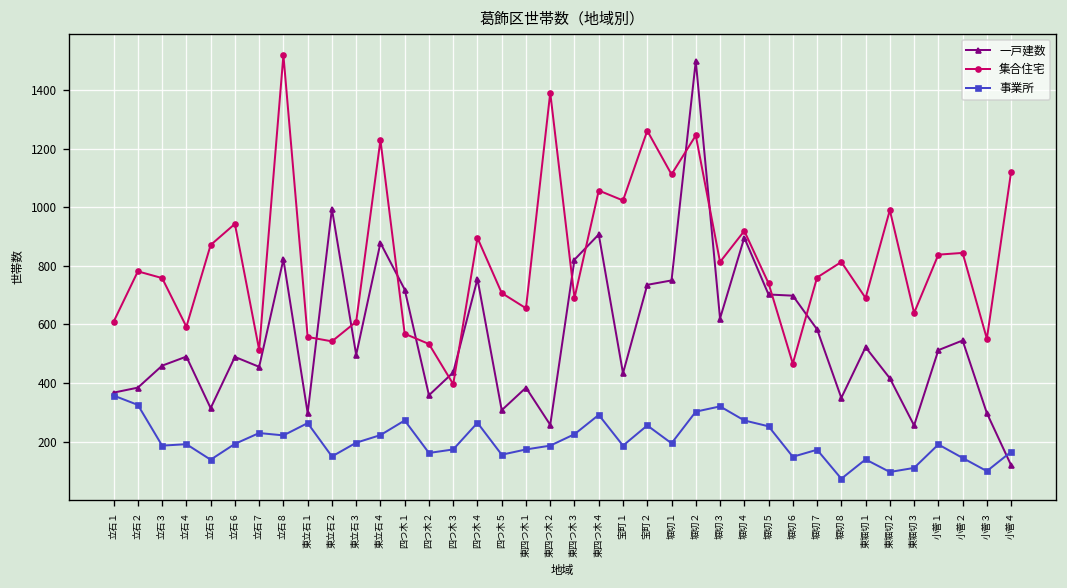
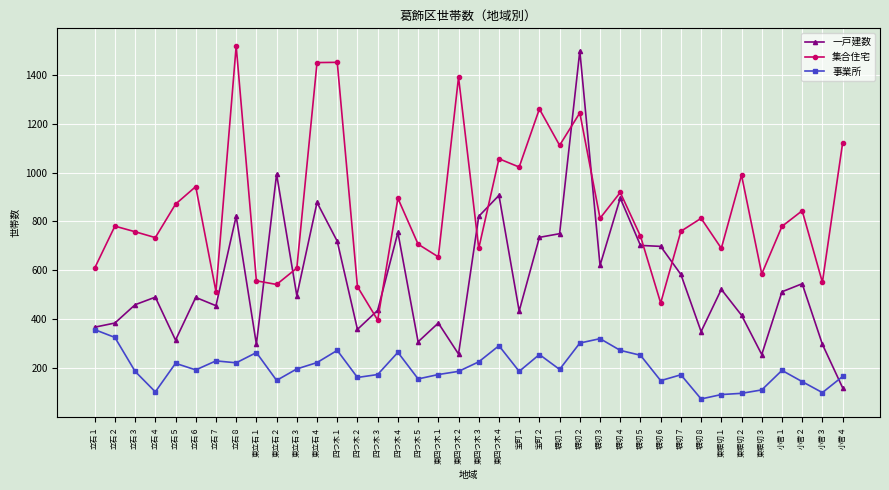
  {
    "一戸建数": {
      "立石２": 380,
      "立石３": 460,
      "立石４": 490,
      "立石５": 310,
      "立石６": 490,
      "立石７": 460,
      "立石８": 820,
      "東立石１": 300,
      "東立石２": 990,
      "東立石３": 500,
      "東立石４": 880,
      "四つ木１": 720,
      "四つ木２": 360,
      "四つ木３": 440,
      "四つ木４": 760,
      "四つ木５": 310,
      "東四つ木１": 380,
      "東四つ木２": 260,
      "東四つ木３": 820,
      "東四つ木４": 910,
      "宝町１": 430,
      "宝町２": 740,
      "堀切１": 750,
      "堀切２": 1500,
      "堀切３": 620,
      "堀切４": 900,
      "堀切５": 700,
      "堀切６": 700,
      "堀切７": 580,
      "堀切８": 350,
      "東堀切１": 520,
      "東堀切２": 420,
      "東堀切３": 260,
      "小菅１": 510,
      "小菅２": 550,
      "小菅３": 300,
      "小菅４": 120
    },
    "集合住宅": {
      "立石１": 610,
      "立石２": 780,
      "立石３": 760,
-     "立石４": 590,
+     "立石４": 730,
      "立石５": 870,
      "立石６": 940,
      "立石７": 510,
      "立石８": 1520,
      "東立石１": 560,
      "東立石２": 540,
      "東立石３": 610,
-     "東立石４": 1230,
-     "四つ木１": 570,
+     "東立石４": 1450,
+     "四つ木１": 1450,
      "四つ木２": 530,
      "四つ木３": 400,
      "四つ木４": 900,
      "四つ木５": 710,
      "東四つ木１": 660,
      "東四つ木２": 1390,
      "東四つ木３": 690,
      "東四つ木４": 1060,
      "宝町１": 1020,
      "宝町２": 1260,
      "堀切１": 1110,
      "堀切２": 1250,
      "堀切３": 810,
      "堀切４": 920,
      "堀切５": 740,
      "堀切６": 470,
      "堀切７": 760,
      "堀切８": 810,
      "東堀切１": 690,
      "東堀切２": 990,
-     "東堀切３": 640,
-     "小菅１": 840,
+     "東堀切３": 590,
+     "小菅１": 780,
      "小菅２": 840,
      "小菅３": 550,
      "小菅４": 1120
    },
    "事業所": {
      "立石２": 330,
      "立石３": 190,
-     "立石４": 190,
-     "立石５": 140,
+     "立石４": 100,
+     "立石５": 220,
      "立石６": 190,
      "立石７": 230,
      "立石８": 220,
      "東立石１": 260,
      "東立石２": 150,
      "東立石３": 200,
      "東立石４": 220,
      "四つ木１": 270,
      "四つ木２": 160,
      "四つ木３": 170,
      "四つ木４": 260,
      "四つ木５": 160,
      "東四つ木１": 170,
      "東四つ木２": 190,
      "東四つ木３": 230,
      "東四つ木４": 290,
      "宝町１": 190,
      "宝町２": 260,
      "堀切１": 190,
      "堀切２": 300,
      "堀切３": 320,
      "堀切４": 270,
      "堀切５": 250,
      "堀切６": 150,
      "堀切７": 170,
      "堀切８": 70,
-     "東堀切１": 140,
+     "東堀切１": 90,
      "東堀切２": 100,
      "東堀切３": 110,
      "小菅１": 190,
      "小菅２": 140,
      "小菅３": 100,
      "小菅４": 170
    }
  }
